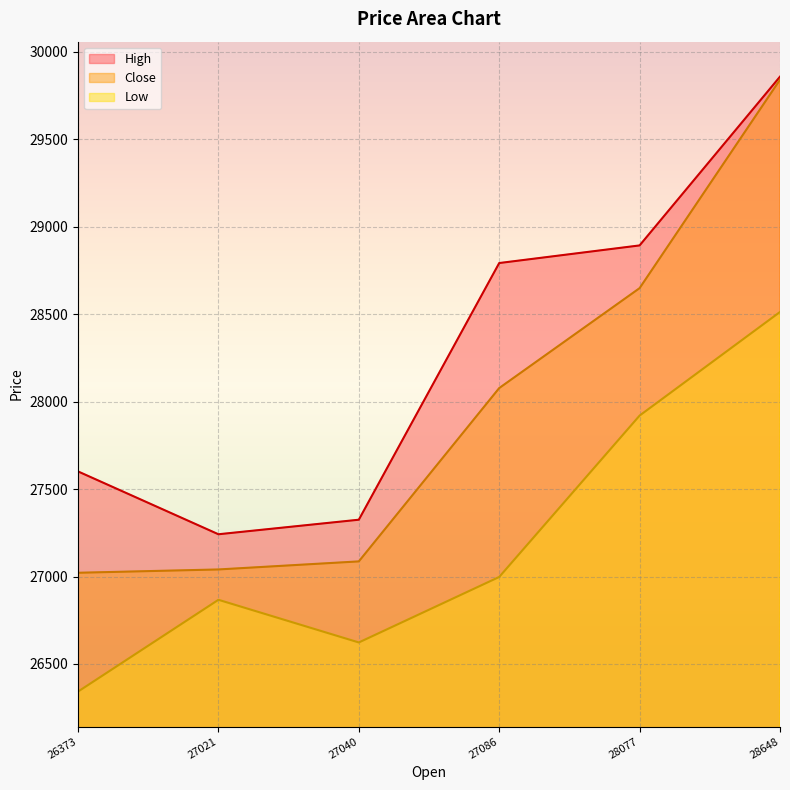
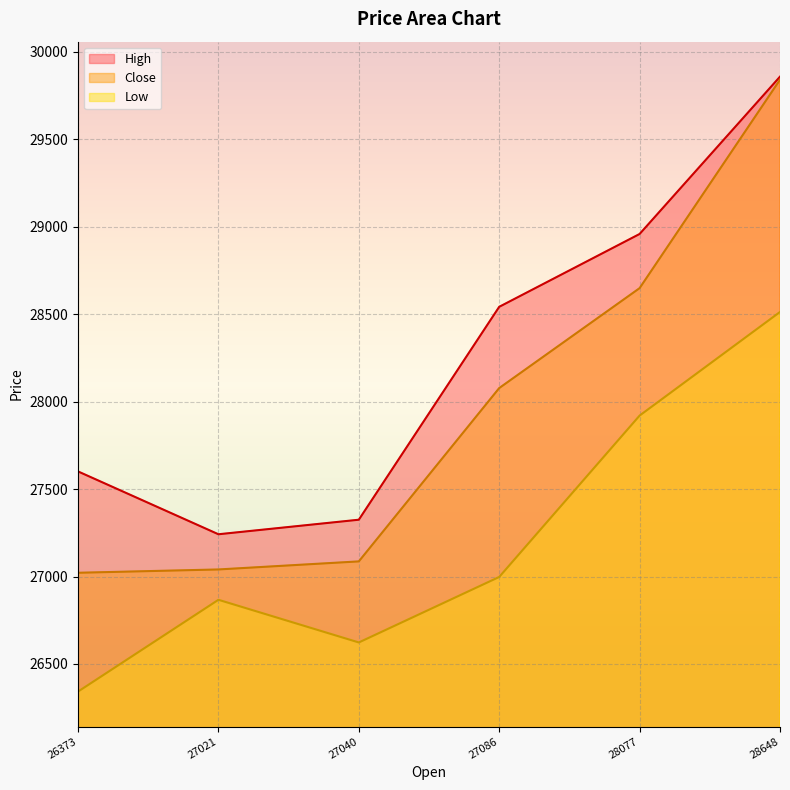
  {
    "High": {
      "26373": 27600,
      "27021": 27240,
      "27040": 27320,
-     "27086": 28790,
-     "28077": 28890,
+     "27086": 28540,
+     "28077": 28960,
      "28648": 29860
    }
  }
